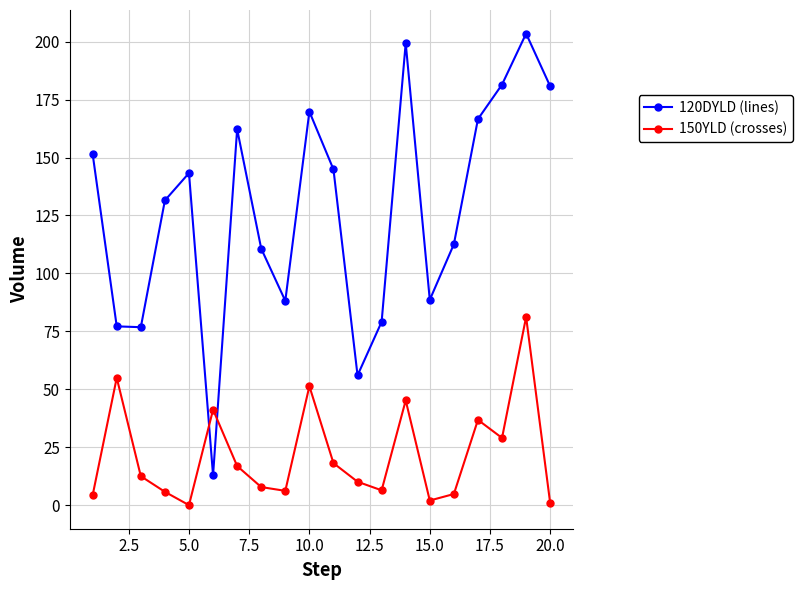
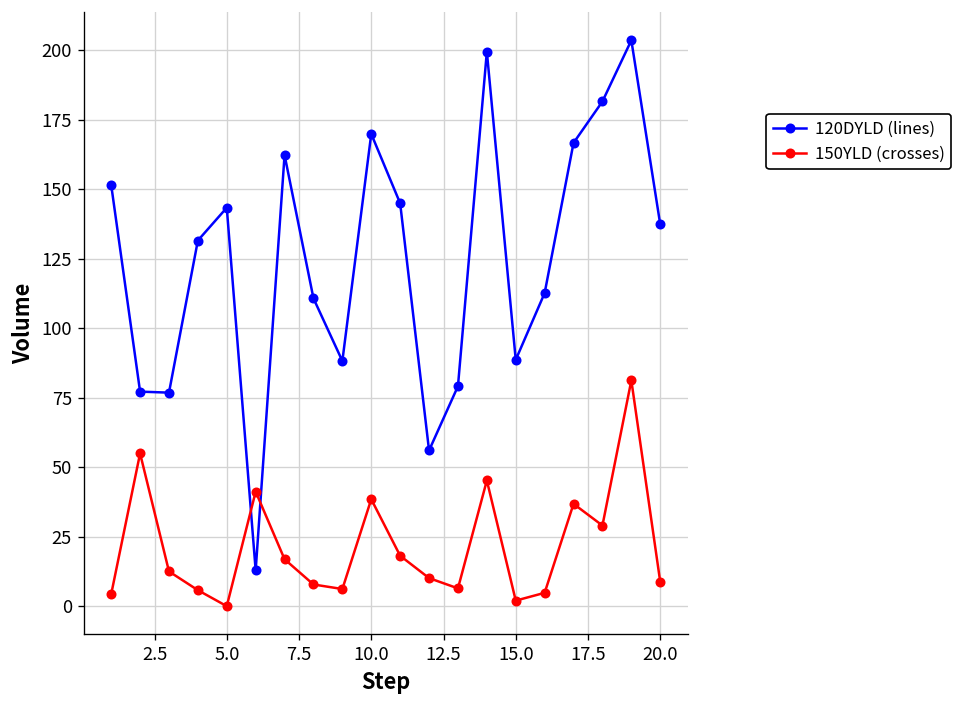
  {
    "120DYLD (lines)": {
      "5.0": 143,
      "10.0": 170,
      "15.0": 89,
-     "20.0": 181
+     "20.0": 137
    },
    "150YLD (crosses)": {
      "5.0": 0,
-     "10.0": 51,
+     "10.0": 38,
      "15.0": 2,
-     "20.0": 1
+     "20.0": 9
    }
  }
